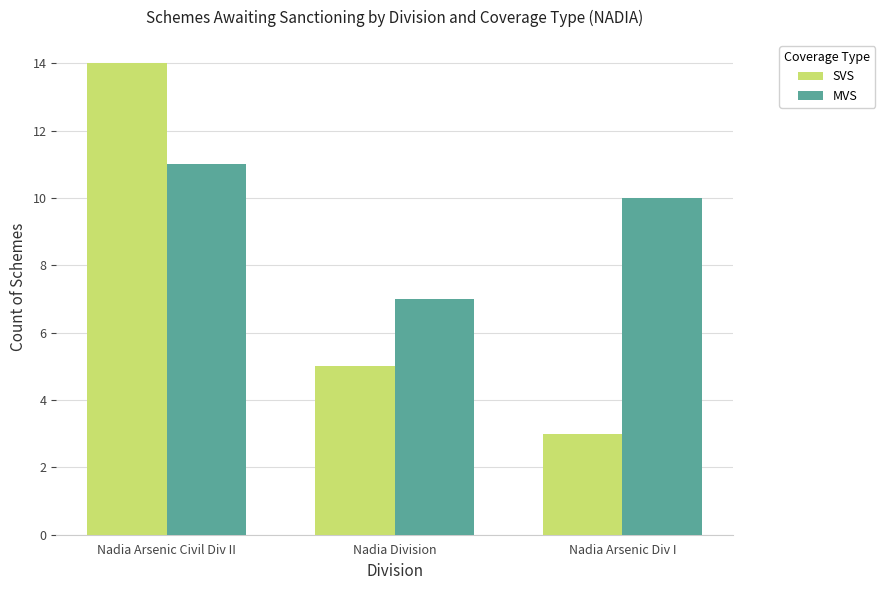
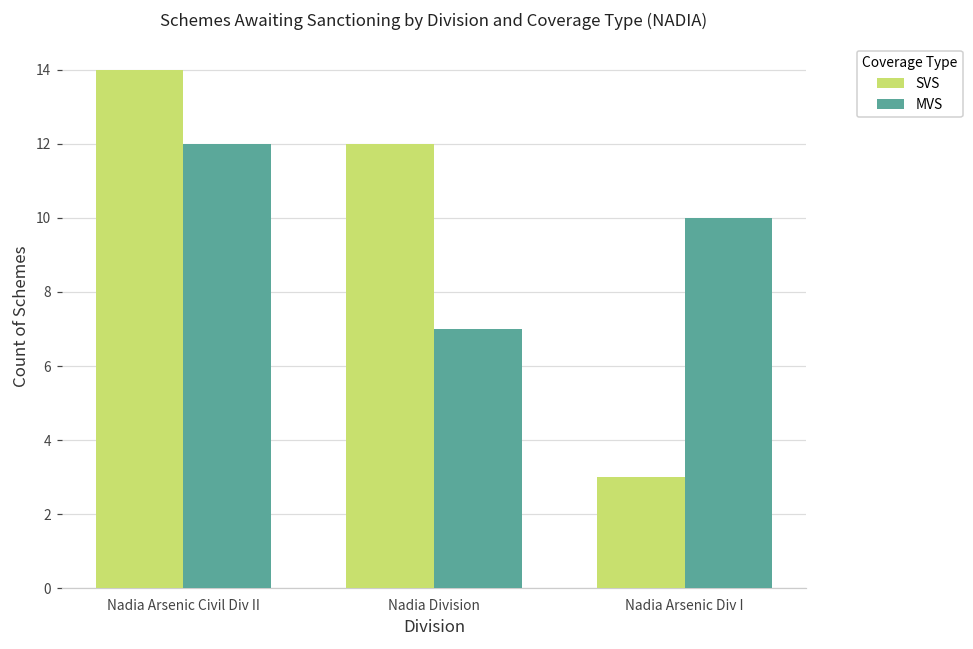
  {
    "SVS": {
      "Nadia Arsenic Civil Div II": 14,
-     "Nadia Division": 5,
+     "Nadia Division": 12,
      "Nadia Arsenic Div I": 3
    },
    "MVS": {
-     "Nadia Arsenic Civil Div II": 11,
+     "Nadia Arsenic Civil Div II": 12,
      "Nadia Division": 7,
      "Nadia Arsenic Div I": 10
    }
  }
